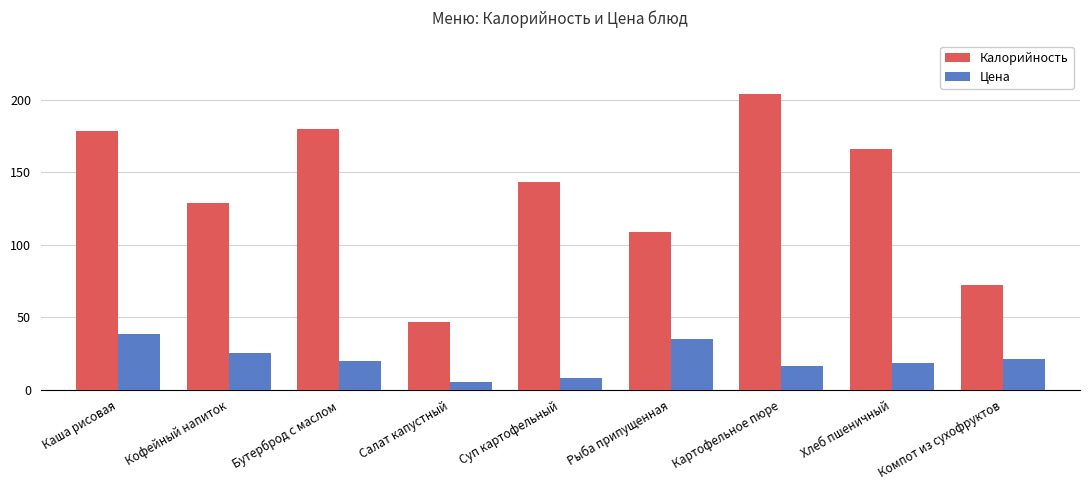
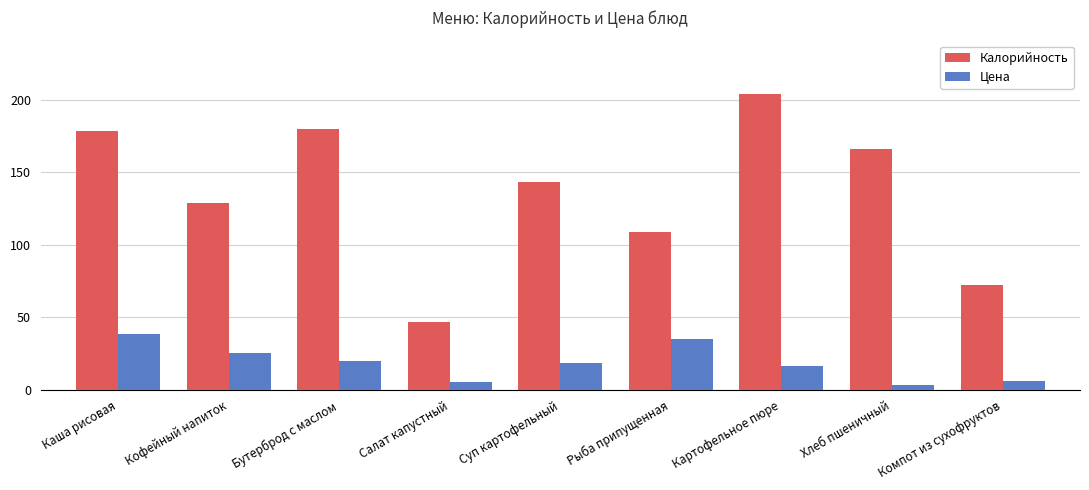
  {
    "Калорийность": {
      "Каша рисовая": 178,
      "Кофейный напиток": 129,
      "Бутерброд с маслом": 180,
      "Салат капустный": 47,
      "Суп картофельный": 143,
      "Рыба припущенная": 109,
      "Картофельное пюре": 204,
      "Хлеб пшеничный": 166,
      "Компот из сухофруктов": 72
    },
    "Цена": {
      "Каша рисовая": 38,
      "Кофейный напиток": 26,
      "Бутерброд с маслом": 20,
      "Салат капустный": 5,
-     "Суп картофельный": 8,
+     "Суп картофельный": 19,
      "Рыба припущенная": 35,
      "Картофельное пюре": 16,
-     "Хлеб пшеничный": 19,
-     "Компот из сухофруктов": 22
+     "Хлеб пшеничный": 4,
+     "Компот из сухофруктов": 6
    }
  }
